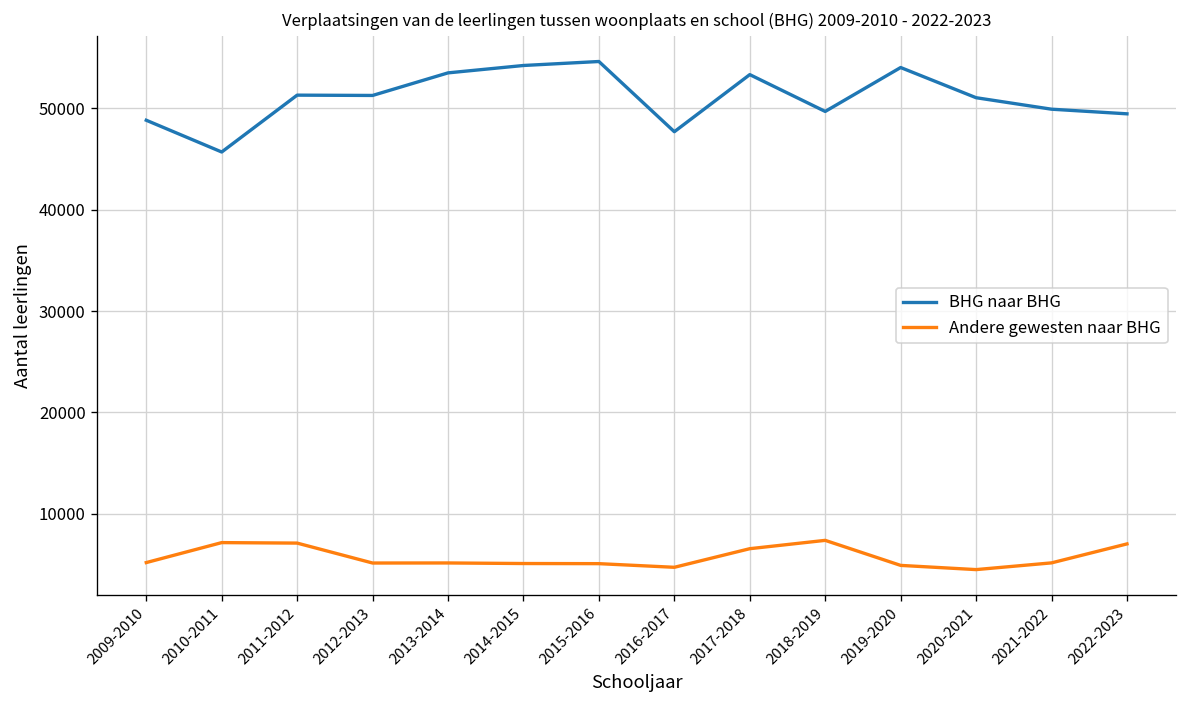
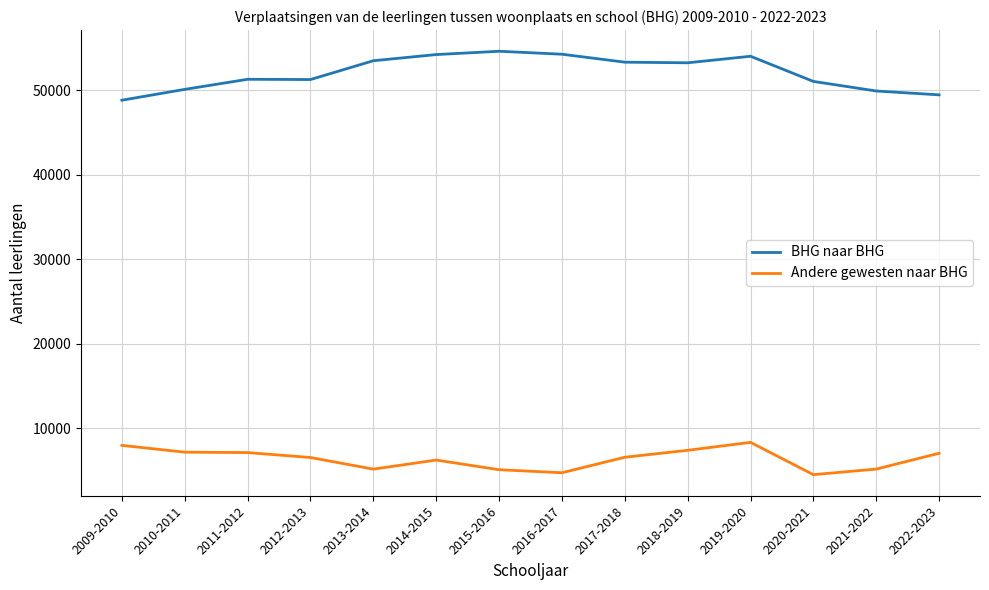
  {
    "BHG naar BHG": {
      "2009-2010": 49000,
-     "2010-2011": 46000,
+     "2010-2011": 50000,
      "2011-2012": 51000,
      "2012-2013": 51000,
      "2013-2014": 53000,
      "2014-2015": 54000,
      "2015-2016": 55000,
-     "2016-2017": 48000,
+     "2016-2017": 54000,
      "2017-2018": 53000,
-     "2018-2019": 50000,
+     "2018-2019": 53000,
      "2019-2020": 54000,
      "2020-2021": 51000,
      "2021-2022": 50000,
      "2022-2023": 49000
    },
    "Andere gewesten naar BHG": {
-     "2009-2010": 5000,
+     "2009-2010": 8000,
      "2010-2011": 7000,
      "2011-2012": 7000,
-     "2012-2013": 5000,
+     "2012-2013": 7000,
      "2013-2014": 5000,
-     "2014-2015": 5000,
+     "2014-2015": 6000,
      "2015-2016": 5000,
      "2016-2017": 5000,
      "2017-2018": 7000,
      "2018-2019": 7000,
-     "2019-2020": 5000,
+     "2019-2020": 8000,
      "2020-2021": 5000,
      "2021-2022": 5000,
      "2022-2023": 7000
    }
  }
